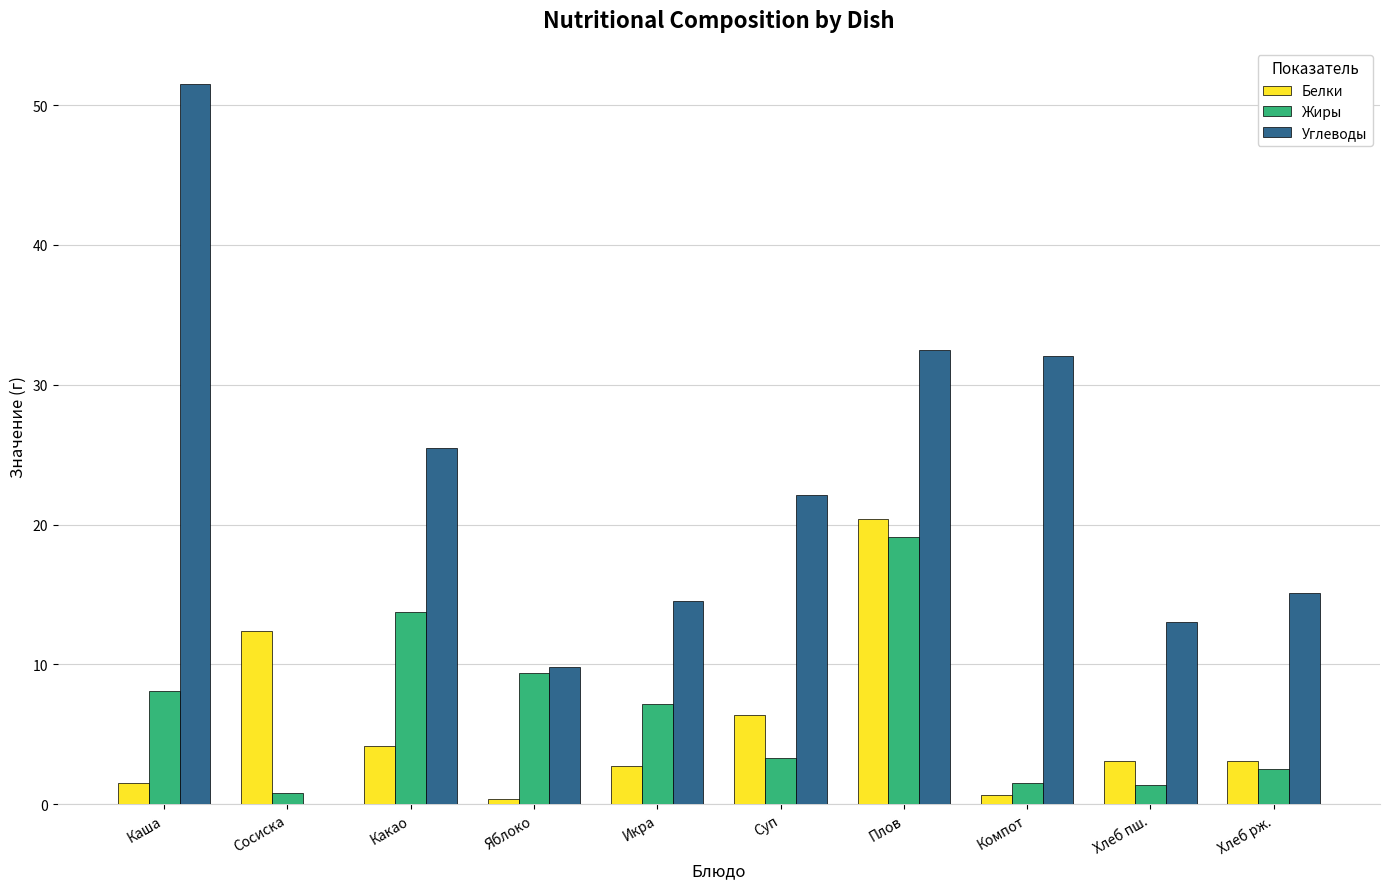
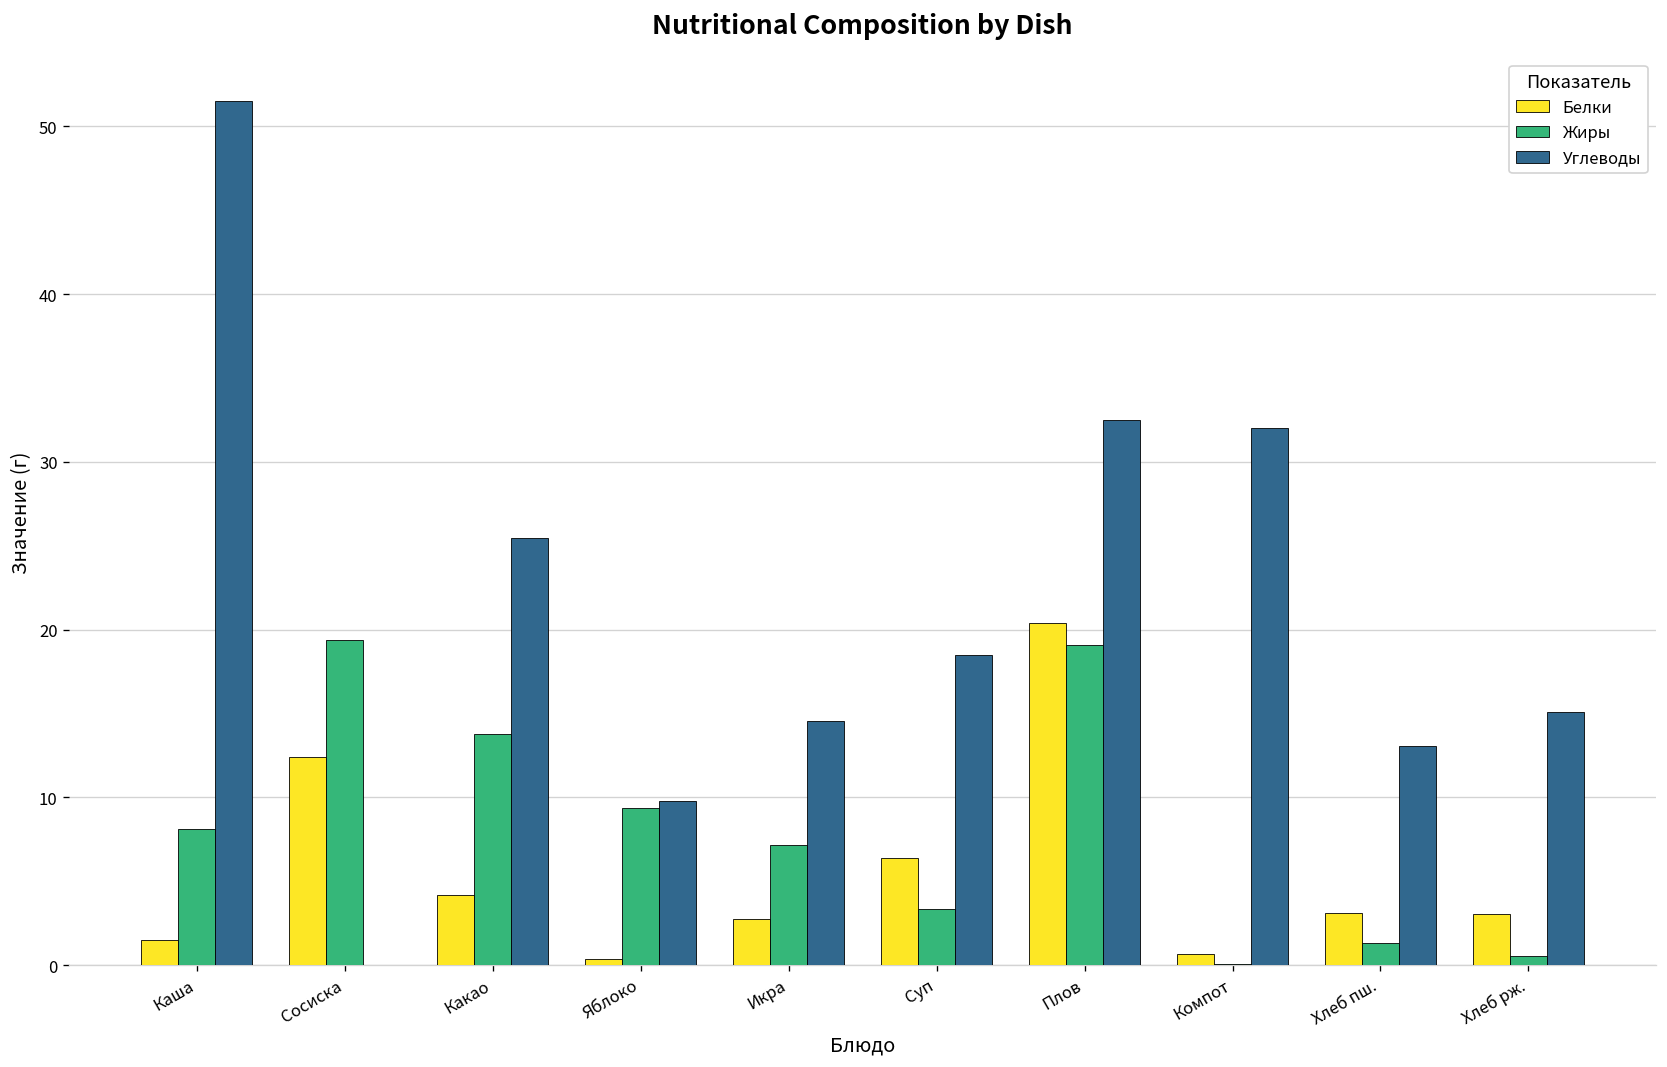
  {
    "Белки": {
      "Каша": 1.5,
      "Сосиска": 12.4,
      "Какао": 4.2,
      "Яблоко": 0.4,
      "Икра": 2.7,
      "Суп": 6.4,
      "Плов": 20.4,
      "Компот": 0.7,
      "Хлеб пш.": 3.1,
      "Хлеб рж.": 3.1
    },
    "Жиры": {
      "Каша": 8.1,
-     "Сосиска": 0.8,
+     "Сосиска": 19.4,
      "Какао": 13.8,
      "Яблоко": 9.4,
      "Икра": 7.2,
      "Суп": 3.3,
      "Плов": 19.1,
-     "Компот": 1.5,
+     "Компот": 0.1,
      "Хлеб пш.": 1.4,
-     "Хлеб рж.": 2.5
+     "Хлеб рж.": 0.6
    },
    "Углеводы": {
      "Каша": 51.5,
      "Сосиска": 0.0,
      "Какао": 25.4,
      "Яблоко": 9.8,
      "Икра": 14.5,
-     "Суп": 22.1,
+     "Суп": 18.5,
      "Плов": 32.5,
      "Компот": 32.0,
      "Хлеб пш.": 13.1,
      "Хлеб рж.": 15.1
    }
  }
